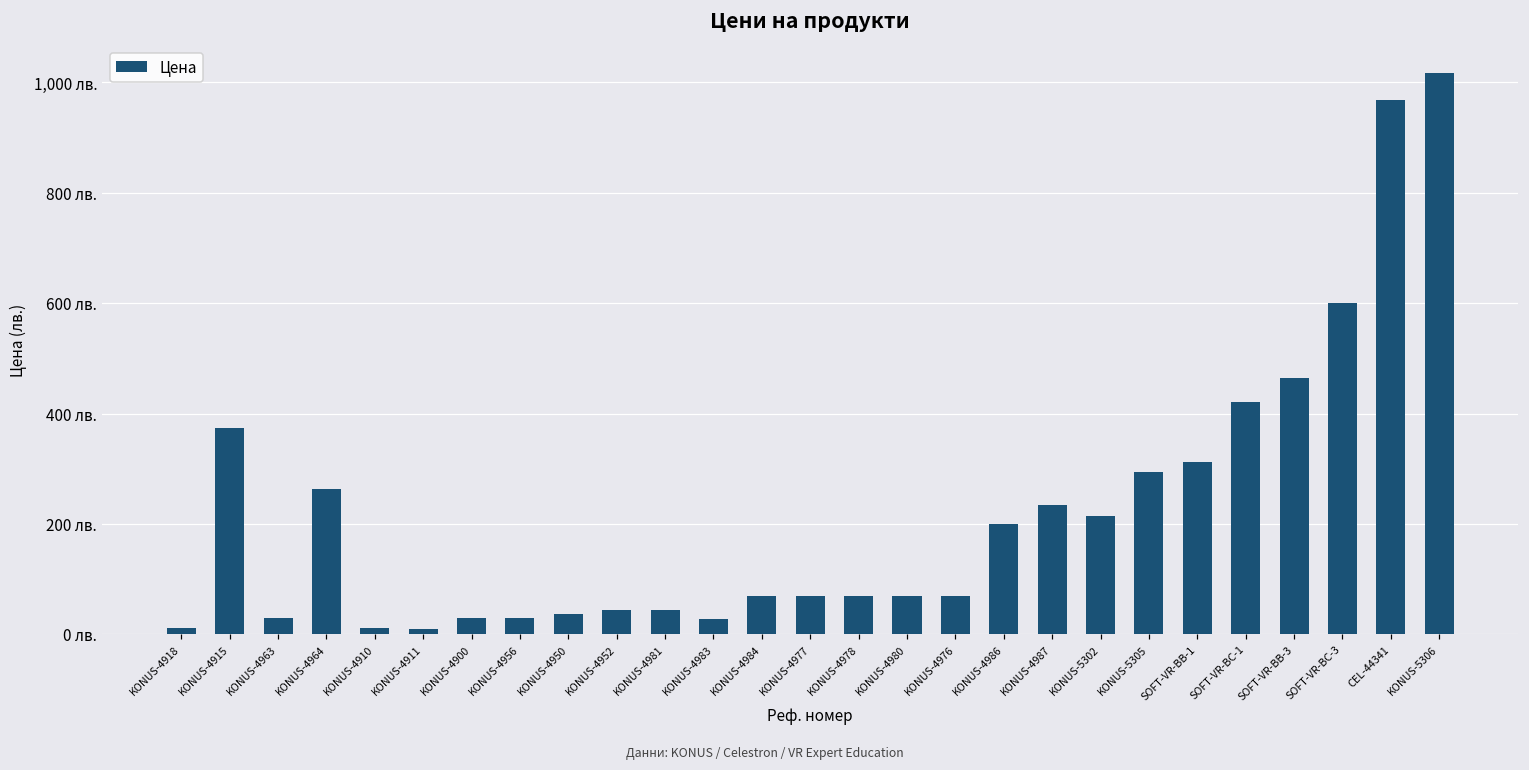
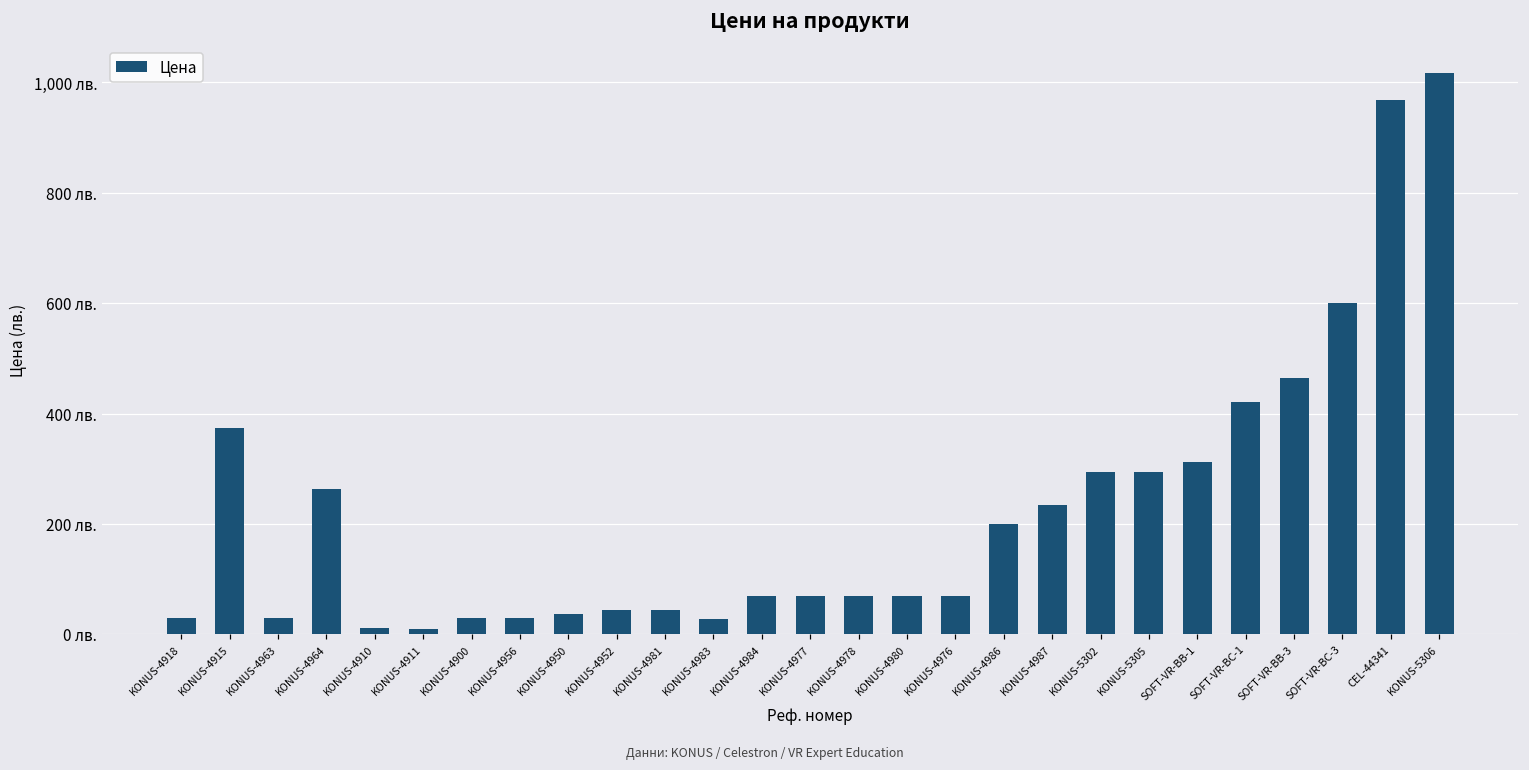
  {
-   "KONUS-4918": "10 лв.",
+   "KONUS-4918": "30 лв.",
    "KONUS-4915": "370 лв.",
    "KONUS-4963": "30 лв.",
    "KONUS-4964": "260 лв.",
    "KONUS-4910": "10 лв.",
    "KONUS-4911": "10 лв.",
    "KONUS-4900": "30 лв.",
    "KONUS-4956": "30 лв.",
    "KONUS-4950": "40 лв.",
    "KONUS-4952": "40 лв.",
    "KONUS-4981": "40 лв.",
    "KONUS-4983": "30 лв.",
    "KONUS-4984": "70 лв.",
    "KONUS-4977": "70 лв.",
    "KONUS-4978": "70 лв.",
    "KONUS-4980": "70 лв.",
    "KONUS-4976": "70 лв.",
    "KONUS-4986": "200 лв.",
    "KONUS-4987": "230 лв.",
-   "KONUS-5302": "210 лв.",
+   "KONUS-5302": "290 лв.",
    "KONUS-5305": "290 лв.",
    "SOFT-VR-BB-1": "310 лв.",
    "SOFT-VR-BC-1": "420 лв.",
    "SOFT-VR-BB-3": "460 лв.",
    "SOFT-VR-BC-3": "600 лв.",
    "CEL-44341": "970 лв.",
    "KONUS-5306": "1,020 лв."
  }
